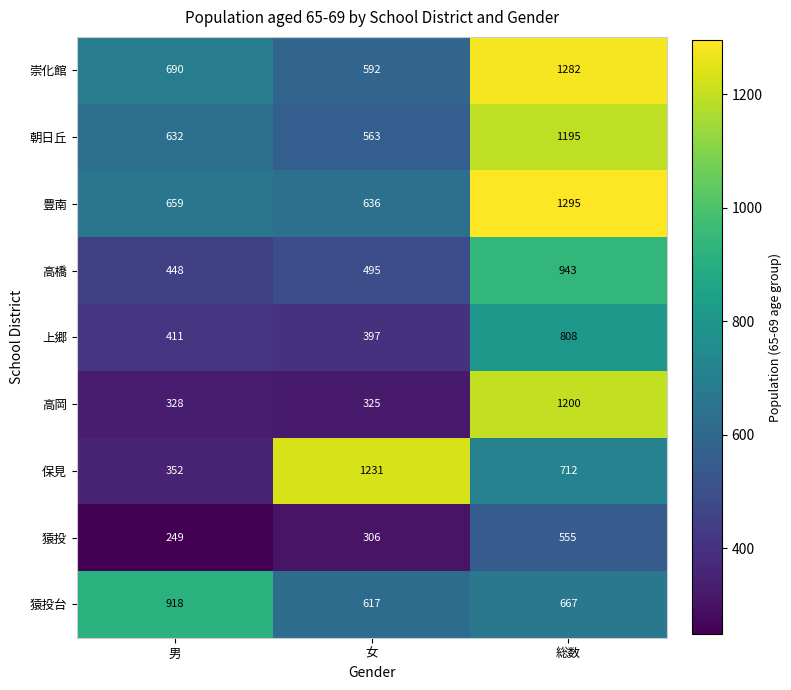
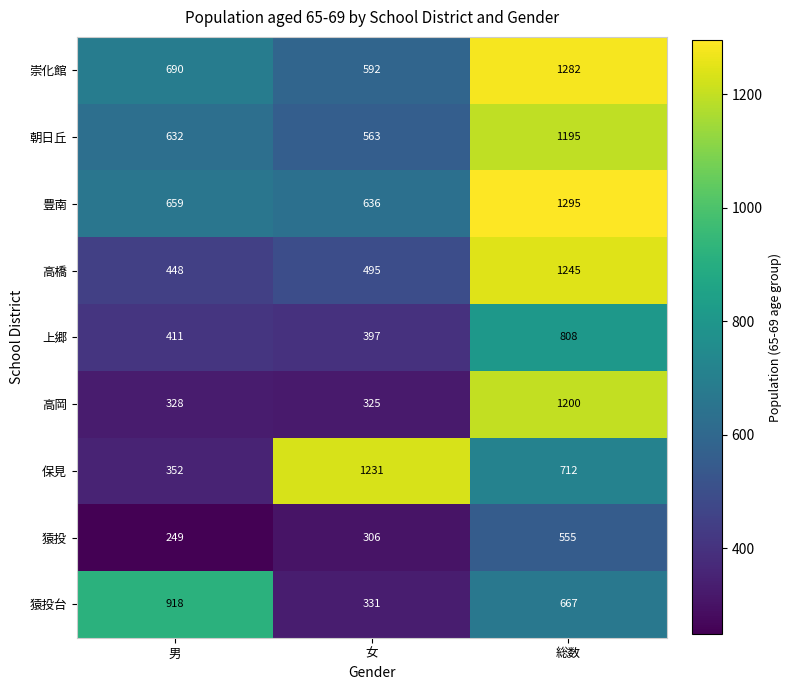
  {
    "崇化館": {
      "男": 690,
      "女": 592,
      "総数": 1282
    },
    "朝日丘": {
      "男": 632,
      "女": 563,
      "総数": 1195
    },
    "豊南": {
      "男": 659,
      "女": 636,
      "総数": 1295
    },
    "高橋": {
      "男": 448,
      "女": 495,
-     "総数": 943
+     "総数": 1245
    },
    "上郷": {
      "男": 411,
      "女": 397,
      "総数": 808
    },
    "高岡": {
      "男": 328,
      "女": 325,
      "総数": 1200
    },
    "保見": {
      "男": 352,
      "女": 1231,
      "総数": 712
    },
    "猿投": {
      "男": 249,
      "女": 306,
      "総数": 555
    },
    "猿投台": {
      "男": 918,
-     "女": 617,
+     "女": 331,
      "総数": 667
    }
  }
